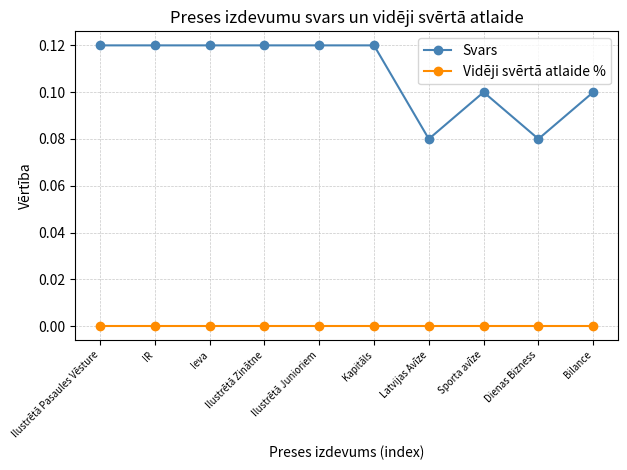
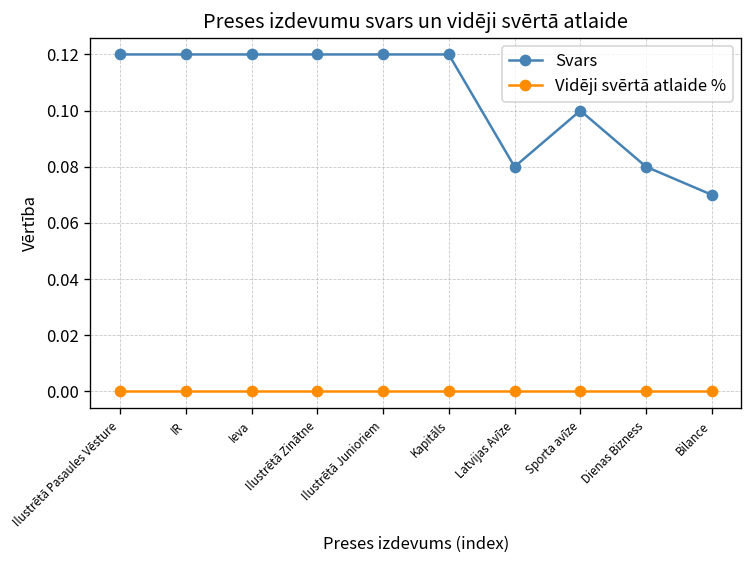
  {
    "Svars": {
      "Ilustrētā Pasaules Vēsture": 0.12,
      "IR": 0.12,
      "Ieva": 0.12,
      "Ilustrētā Zinātne": 0.12,
      "Ilustrētā Junioriem": 0.12,
      "Kapitāls": 0.12,
      "Latvijas Avīze": 0.08,
      "Sporta avīze": 0.10,
      "Dienas Bizness": 0.08,
-     "Bilance": 0.10
+     "Bilance": 0.07
    },
    "Vidēji svērtā atlaide %": {
      "Ilustrētā Pasaules Vēsture": 0.00,
      "IR": 0.00,
      "Ieva": 0.00,
      "Ilustrētā Zinātne": 0.00,
      "Ilustrētā Junioriem": 0.00,
      "Kapitāls": 0.00,
      "Latvijas Avīze": 0.00,
      "Sporta avīze": 0.00,
      "Dienas Bizness": 0.00,
      "Bilance": 0.00
    }
  }
